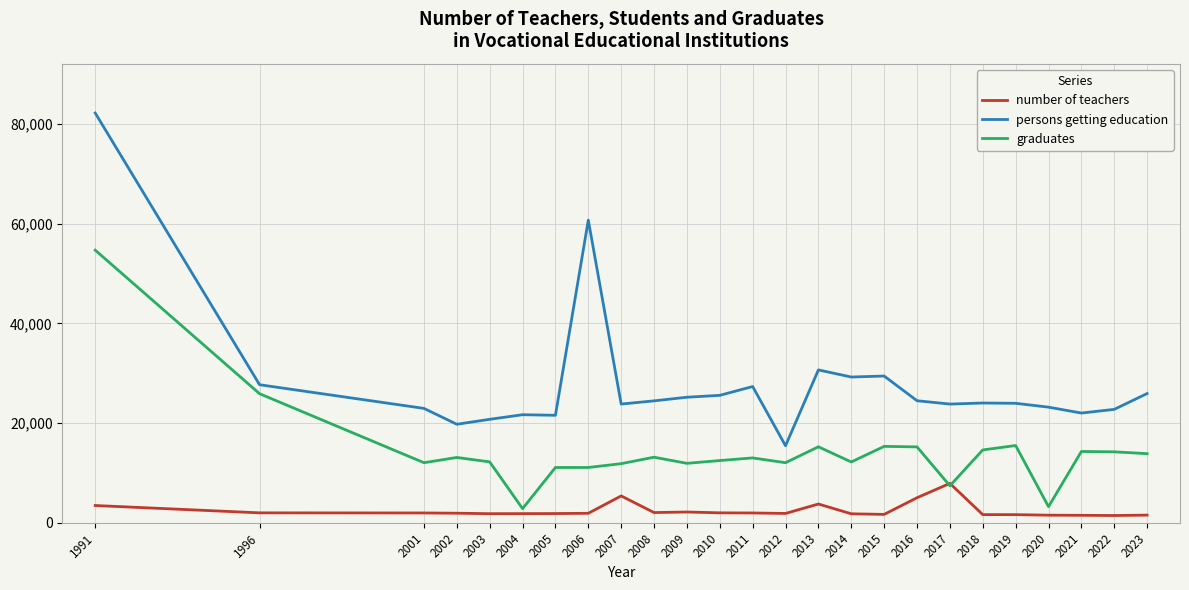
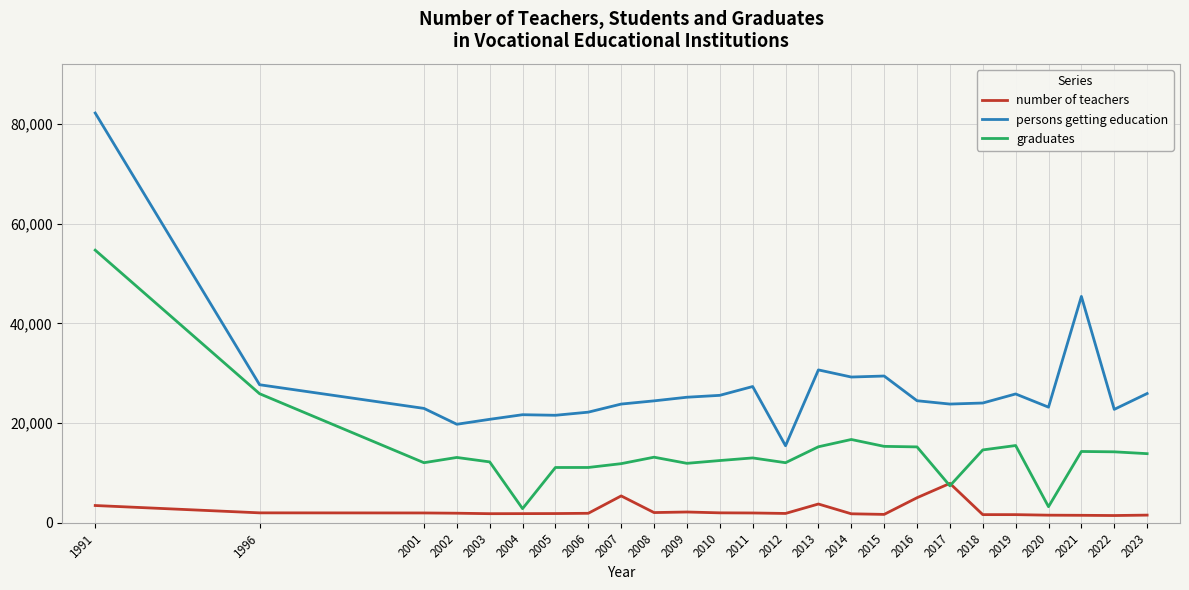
  {
    "number of teachers": {
      "1991": "3,000",
      "1996": "2,000",
      "2001": "2,000",
      "2002": "2,000",
      "2003": "2,000",
      "2004": "2,000",
      "2005": "2,000",
      "2006": "2,000",
      "2007": "5,000",
      "2008": "2,000",
      "2009": "2,000",
      "2010": "2,000",
      "2011": "2,000",
      "2012": "2,000",
      "2013": "4,000",
      "2014": "2,000",
      "2015": "2,000",
      "2016": "5,000",
      "2018": "2,000",
      "2019": "2,000",
      "2020": "2,000",
      "2021": "2,000",
      "2022": "1,000",
      "2023": "2,000"
    },
    "persons getting education": {
      "1991": "82,000",
      "1996": "28,000",
      "2001": "23,000",
      "2002": "20,000",
      "2003": "21,000",
      "2004": "22,000",
      "2005": "22,000",
-     "2006": "61,000",
+     "2006": "22,000",
      "2007": "24,000",
      "2008": "24,000",
      "2009": "25,000",
      "2010": "26,000",
      "2011": "27,000",
      "2012": "15,000",
      "2013": "31,000",
      "2014": "29,000",
      "2015": "29,000",
      "2016": "24,000",
      "2017": "24,000",
      "2018": "24,000",
-     "2019": "24,000",
+     "2019": "26,000",
      "2020": "23,000",
-     "2021": "22,000",
+     "2021": "45,000",
      "2022": "23,000",
      "2023": "26,000"
    },
    "graduates": {
      "1991": "55,000",
      "1996": "26,000",
      "2001": "12,000",
      "2002": "13,000",
      "2003": "12,000",
      "2004": "3,000",
      "2005": "11,000",
      "2006": "11,000",
      "2007": "12,000",
      "2008": "13,000",
      "2009": "12,000",
      "2010": "12,000",
      "2011": "13,000",
      "2012": "12,000",
      "2013": "15,000",
-     "2014": "12,000",
+     "2014": "17,000",
      "2015": "15,000",
      "2016": "15,000",
      "2018": "15,000",
      "2019": "15,000",
      "2020": "3,000",
      "2021": "14,000",
      "2022": "14,000",
      "2023": "14,000"
    }
  }
